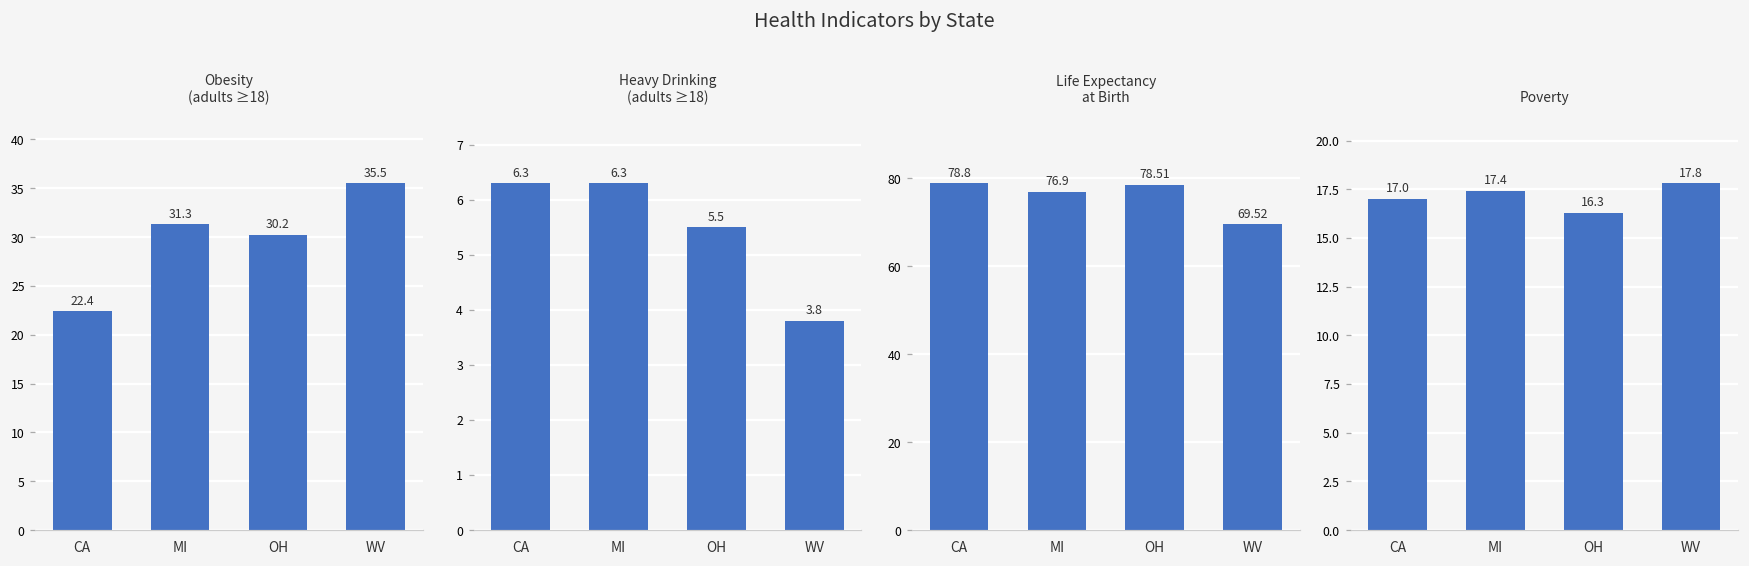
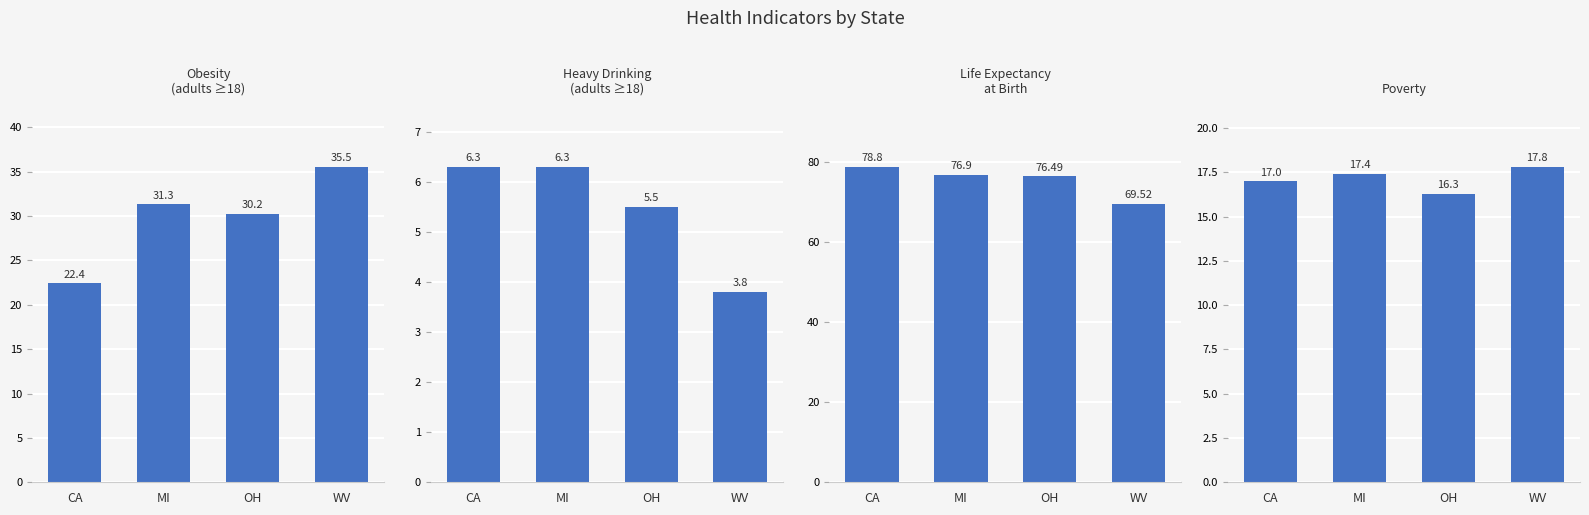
  {
    "Obesity (adults ≥18)": {
      "CA": 22.4,
      "MI": 31.3,
      "OH": 30.2,
      "WV": 35.5
    },
    "Heavy Drinking (adults ≥18)": {
      "CA": 6.3,
      "MI": 6.3,
      "OH": 5.5,
      "WV": 3.8
    },
    "Life Expectancy at Birth": {
      "CA": 78.8,
      "MI": 76.9,
-     "OH": 78.51,
+     "OH": 76.49,
      "WV": 69.52
    },
    "Poverty": {
      "CA": 17.0,
      "MI": 17.4,
      "OH": 16.3,
      "WV": 17.8
    }
  }
